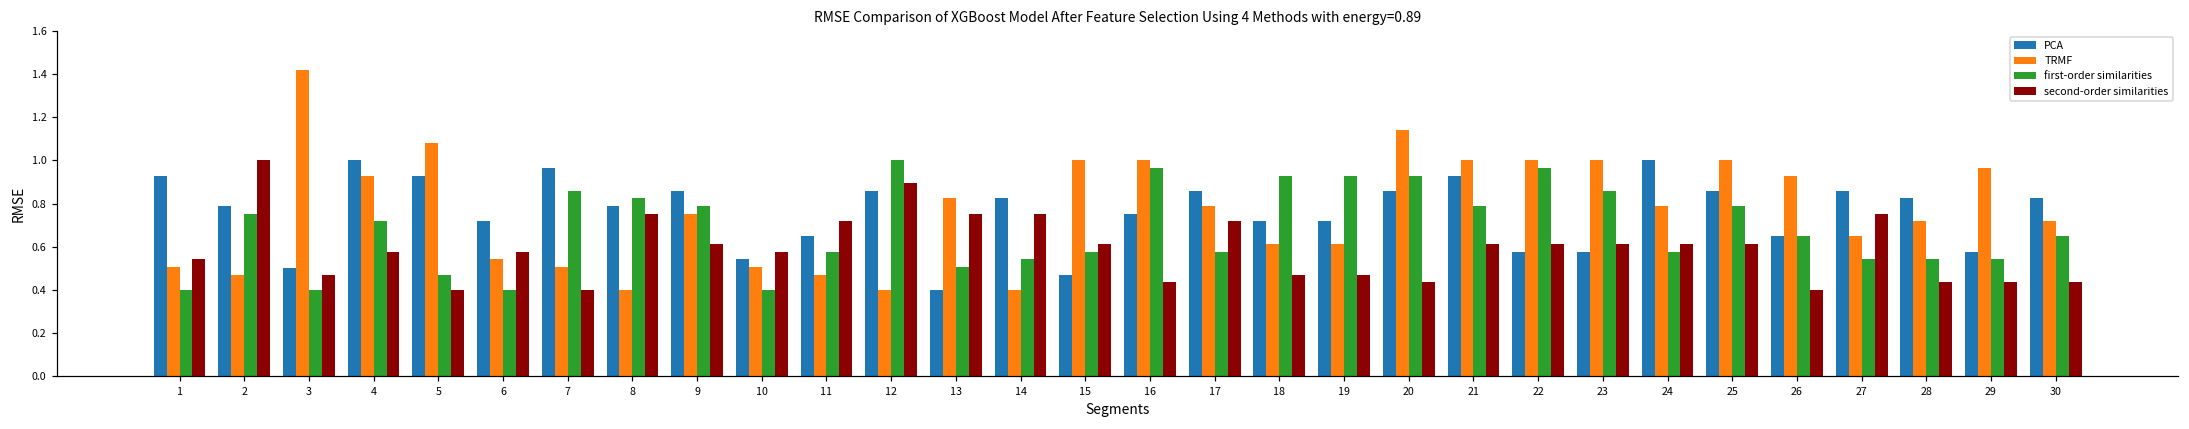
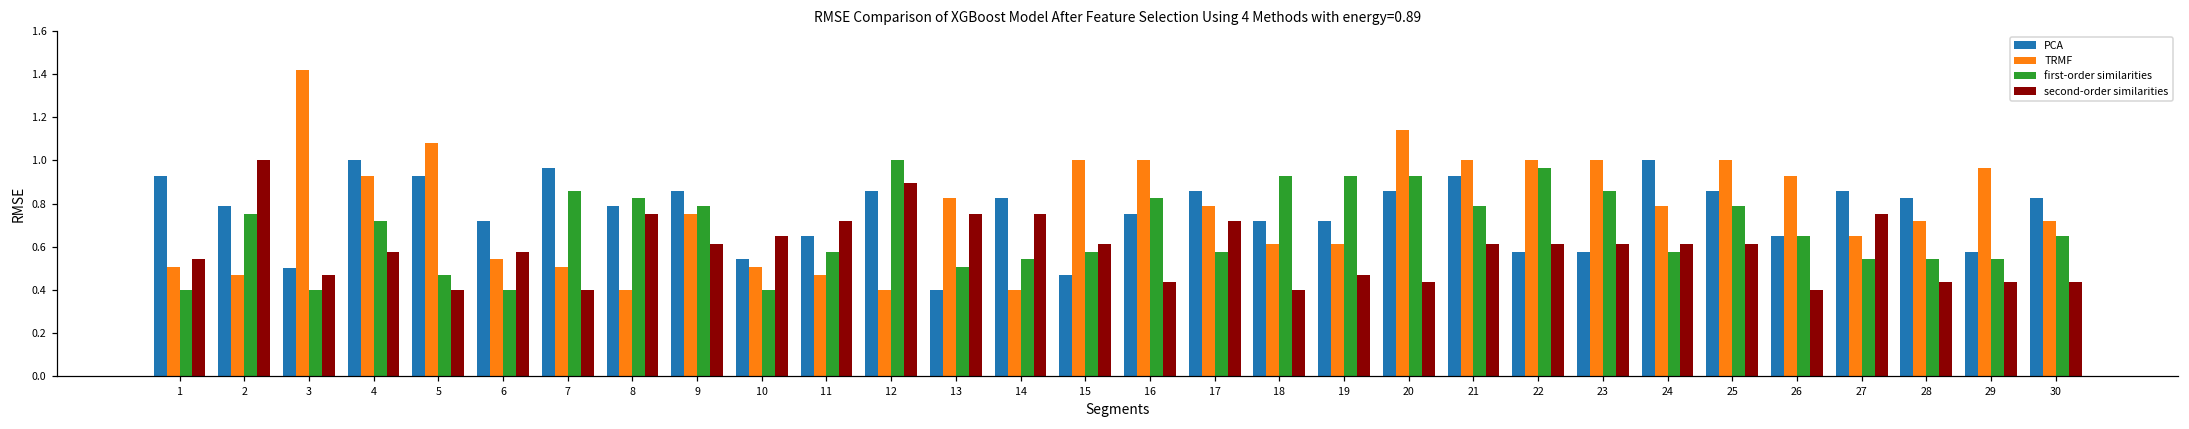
  {
    "PCA": {
      "1": 0.93,
      "2": 0.79,
      "3": 0.50,
      "4": 1.00,
      "5": 0.93,
      "6": 0.72,
      "7": 0.96,
      "8": 0.79,
      "9": 0.86,
      "10": 0.54,
      "11": 0.65,
      "12": 0.86,
      "13": 0.40,
      "14": 0.82,
      "15": 0.47,
      "16": 0.75,
      "17": 0.86,
      "18": 0.72,
      "19": 0.72,
      "20": 0.86,
      "21": 0.93,
      "22": 0.58,
      "23": 0.58,
      "24": 1.00,
      "25": 0.86,
      "26": 0.65,
      "27": 0.86,
      "28": 0.82,
      "29": 0.58,
      "30": 0.82
    },
    "TRMF": {
      "1": 0.51,
      "2": 0.47,
      "3": 1.42,
      "4": 0.93,
      "5": 1.08,
      "6": 0.54,
      "7": 0.51,
      "8": 0.40,
      "9": 0.75,
      "10": 0.51,
      "11": 0.47,
      "12": 0.40,
      "13": 0.82,
      "14": 0.40,
      "15": 1.00,
      "16": 1.00,
      "17": 0.79,
      "18": 0.61,
      "19": 0.61,
      "20": 1.14,
      "21": 1.00,
      "22": 1.00,
      "23": 1.00,
      "24": 0.79,
      "25": 1.00,
      "26": 0.93,
      "27": 0.65,
      "28": 0.72,
      "29": 0.96,
      "30": 0.72
    },
    "first-order similarities": {
      "1": 0.40,
      "2": 0.75,
      "3": 0.40,
      "4": 0.72,
      "5": 0.47,
      "6": 0.40,
      "7": 0.86,
      "8": 0.82,
      "9": 0.79,
      "10": 0.40,
      "11": 0.58,
      "12": 1.00,
      "13": 0.51,
      "14": 0.54,
      "15": 0.58,
-     "16": 0.96,
+     "16": 0.82,
      "17": 0.58,
      "18": 0.93,
      "19": 0.93,
      "20": 0.93,
      "21": 0.79,
      "22": 0.96,
      "23": 0.86,
      "24": 0.58,
      "25": 0.79,
      "26": 0.65,
      "27": 0.54,
      "28": 0.54,
      "29": 0.54,
      "30": 0.65
    },
    "second-order similarities": {
      "1": 0.54,
      "2": 1.00,
      "3": 0.47,
      "4": 0.58,
      "5": 0.40,
      "6": 0.58,
      "7": 0.40,
      "8": 0.75,
      "9": 0.61,
-     "10": 0.58,
+     "10": 0.65,
      "11": 0.72,
      "12": 0.89,
      "13": 0.75,
      "14": 0.75,
      "15": 0.61,
      "16": 0.44,
      "17": 0.72,
-     "18": 0.47,
+     "18": 0.40,
      "19": 0.47,
      "20": 0.44,
      "21": 0.61,
      "22": 0.61,
      "23": 0.61,
      "24": 0.61,
      "25": 0.61,
      "26": 0.40,
      "27": 0.75,
      "28": 0.44,
      "29": 0.44,
      "30": 0.44
    }
  }
